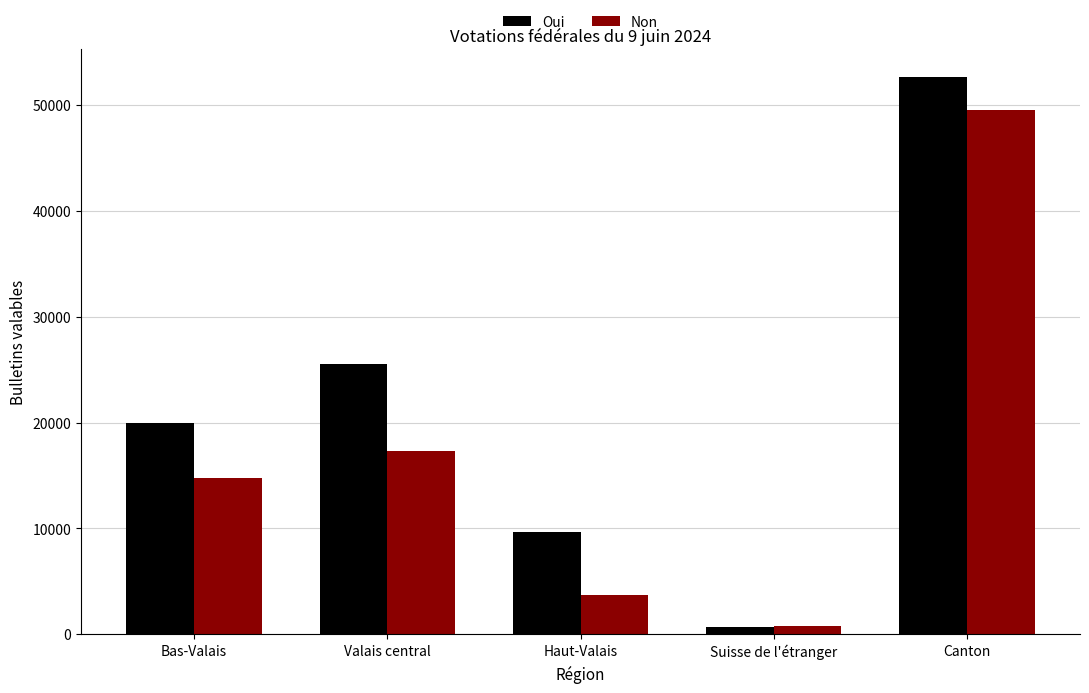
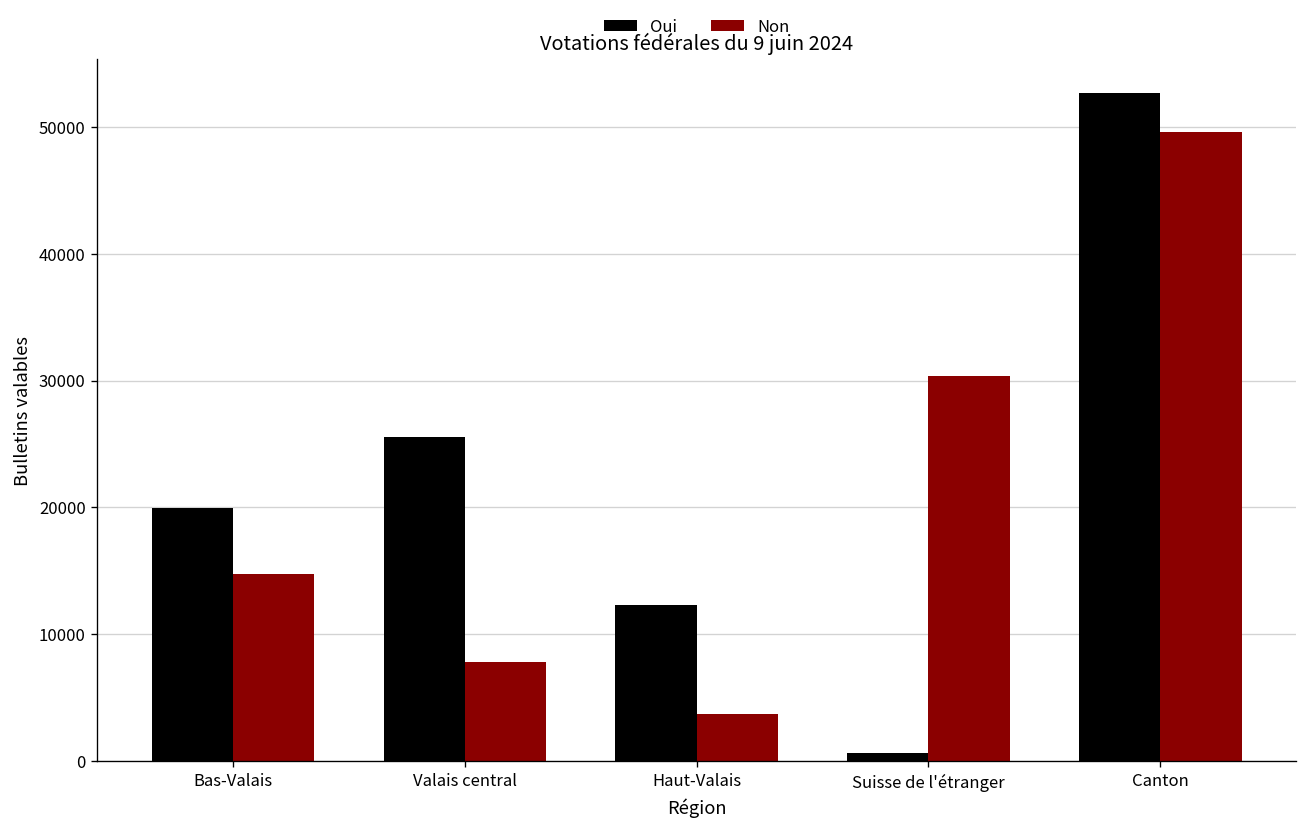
  {
    "Oui": {
      "Bas-Valais": 19900,
      "Valais central": 25600,
-     "Haut-Valais": 9600,
+     "Haut-Valais": 12300,
      "Suisse de l'étranger": 600,
      "Canton": 52700
    },
    "Non": {
      "Bas-Valais": 14800,
-     "Valais central": 17300,
+     "Valais central": 7800,
      "Haut-Valais": 3700,
-     "Suisse de l'étranger": 700,
+     "Suisse de l'étranger": 30400,
      "Canton": 49600
    }
  }
